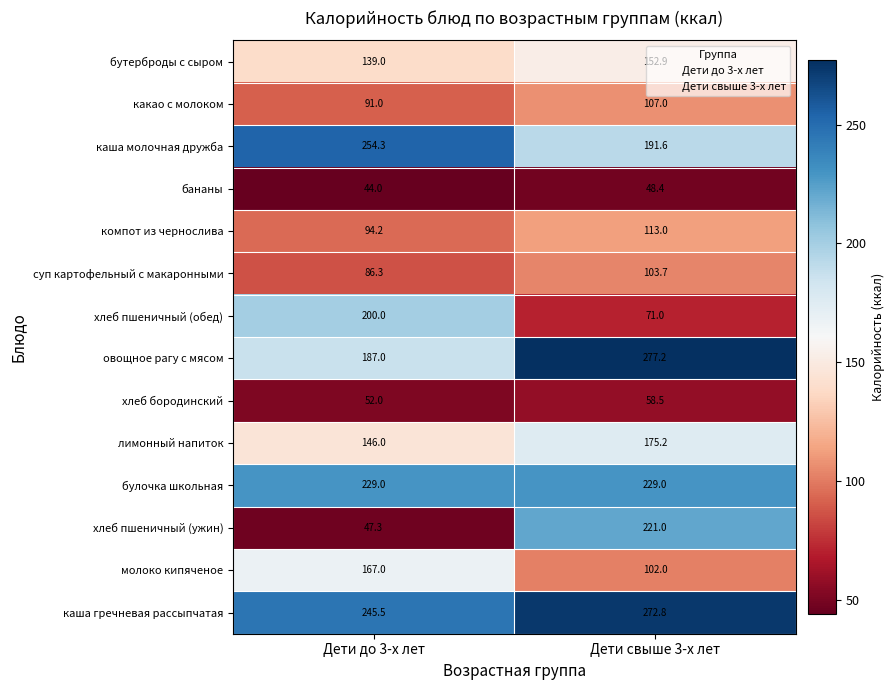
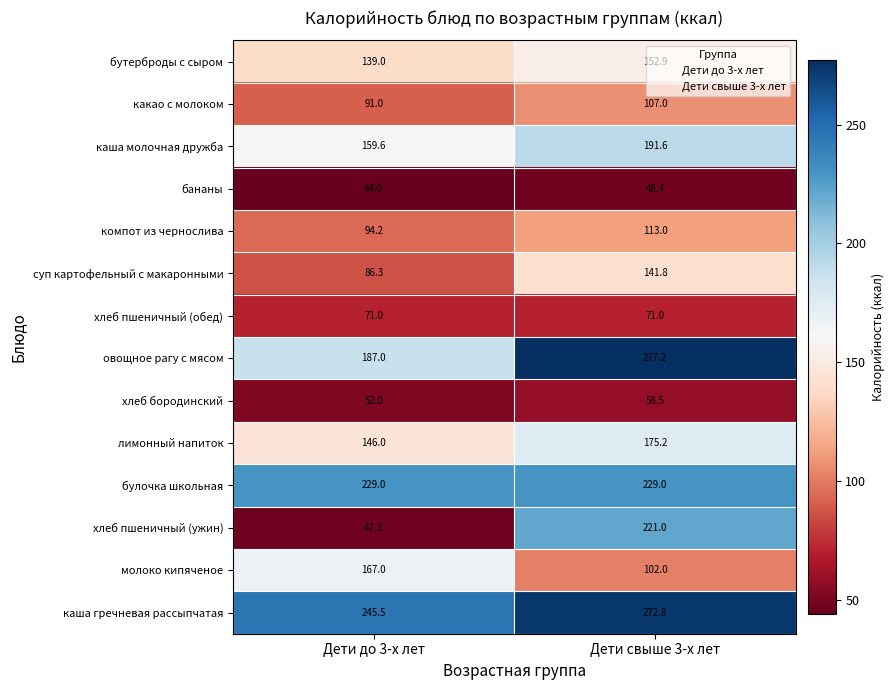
  {
    "бутерброды с сыром": {
      "Дети до 3-х лет": 139.0
    },
    "какао с молоком": {
      "Дети до 3-х лет": 91.0,
      "Дети свыше 3-х лет": 107.0
    },
    "каша молочная дружба": {
-     "Дети до 3-х лет": 254.3,
+     "Дети до 3-х лет": 159.6,
      "Дети свыше 3-х лет": 191.6
    },
    "бананы": {
      "Дети до 3-х лет": 44.0,
      "Дети свыше 3-х лет": 48.4
    },
    "компот из чернослива": {
      "Дети до 3-х лет": 94.2,
      "Дети свыше 3-х лет": 113.0
    },
    "суп картофельный с макаронными": {
      "Дети до 3-х лет": 86.3,
-     "Дети свыше 3-х лет": 103.7
+     "Дети свыше 3-х лет": 141.8
    },
    "хлеб пшеничный (обед)": {
-     "Дети до 3-х лет": 200.0,
+     "Дети до 3-х лет": 71.0,
      "Дети свыше 3-х лет": 71.0
    },
    "овощное рагу с мясом": {
      "Дети до 3-х лет": 187.0,
      "Дети свыше 3-х лет": 277.2
    },
    "хлеб бородинский": {
      "Дети до 3-х лет": 52.0,
      "Дети свыше 3-х лет": 58.5
    },
    "лимонный напиток": {
      "Дети до 3-х лет": 146.0,
      "Дети свыше 3-х лет": 175.2
    },
    "булочка школьная": {
      "Дети до 3-х лет": 229.0,
      "Дети свыше 3-х лет": 229.0
    },
    "хлеб пшеничный (ужин)": {
      "Дети до 3-х лет": 47.3,
      "Дети свыше 3-х лет": 221.0
    },
    "молоко кипяченое": {
      "Дети до 3-х лет": 167.0,
      "Дети свыше 3-х лет": 102.0
    },
    "каша гречневая рассыпчатая": {
      "Дети до 3-х лет": 245.5,
      "Дети свыше 3-х лет": 272.8
    }
  }
